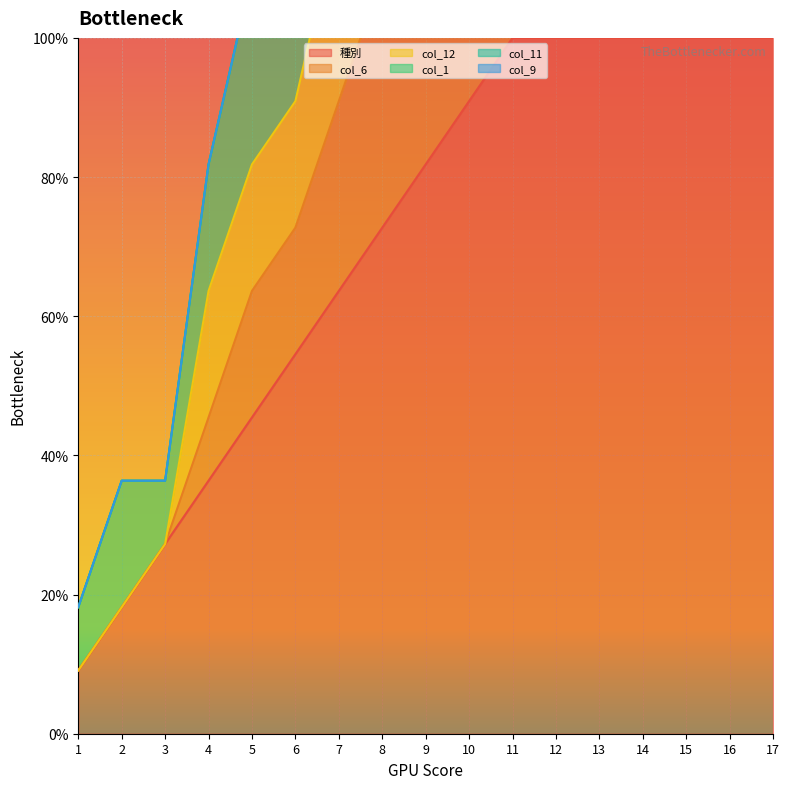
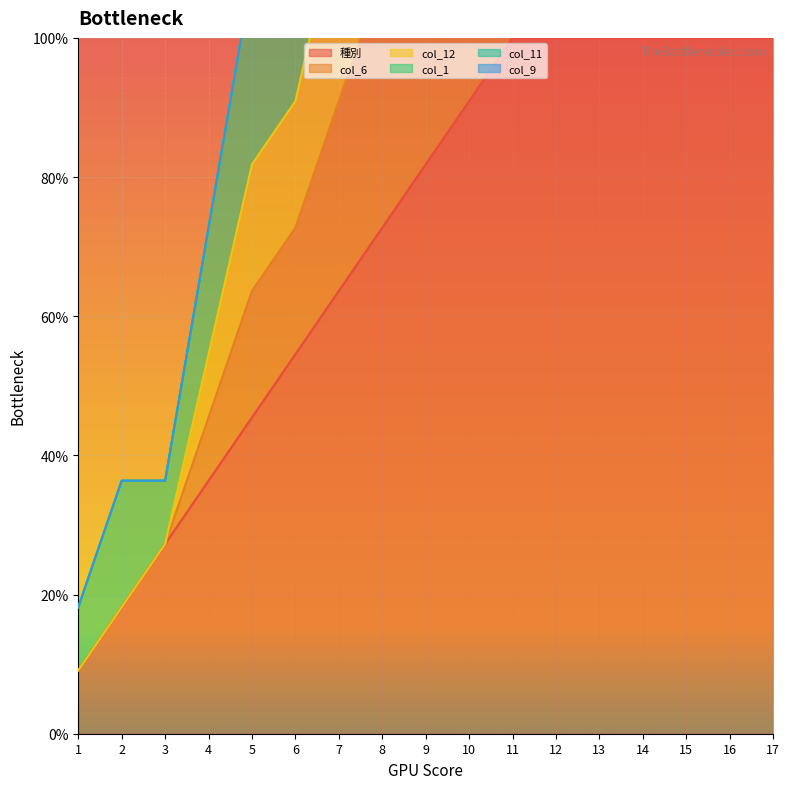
  {
    "col_12": {
-     "4": "18%",
+     "4": "9%",
      "5": "18%",
      "6": "18%"
    }
  }
